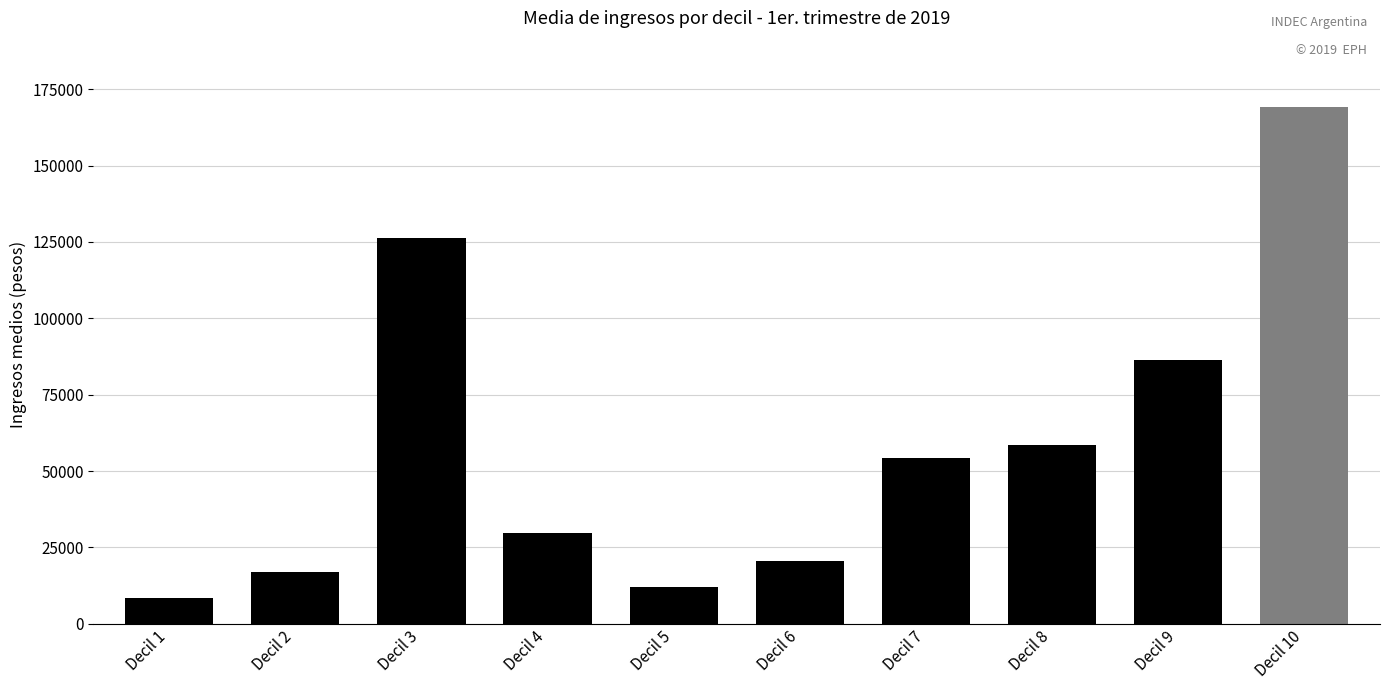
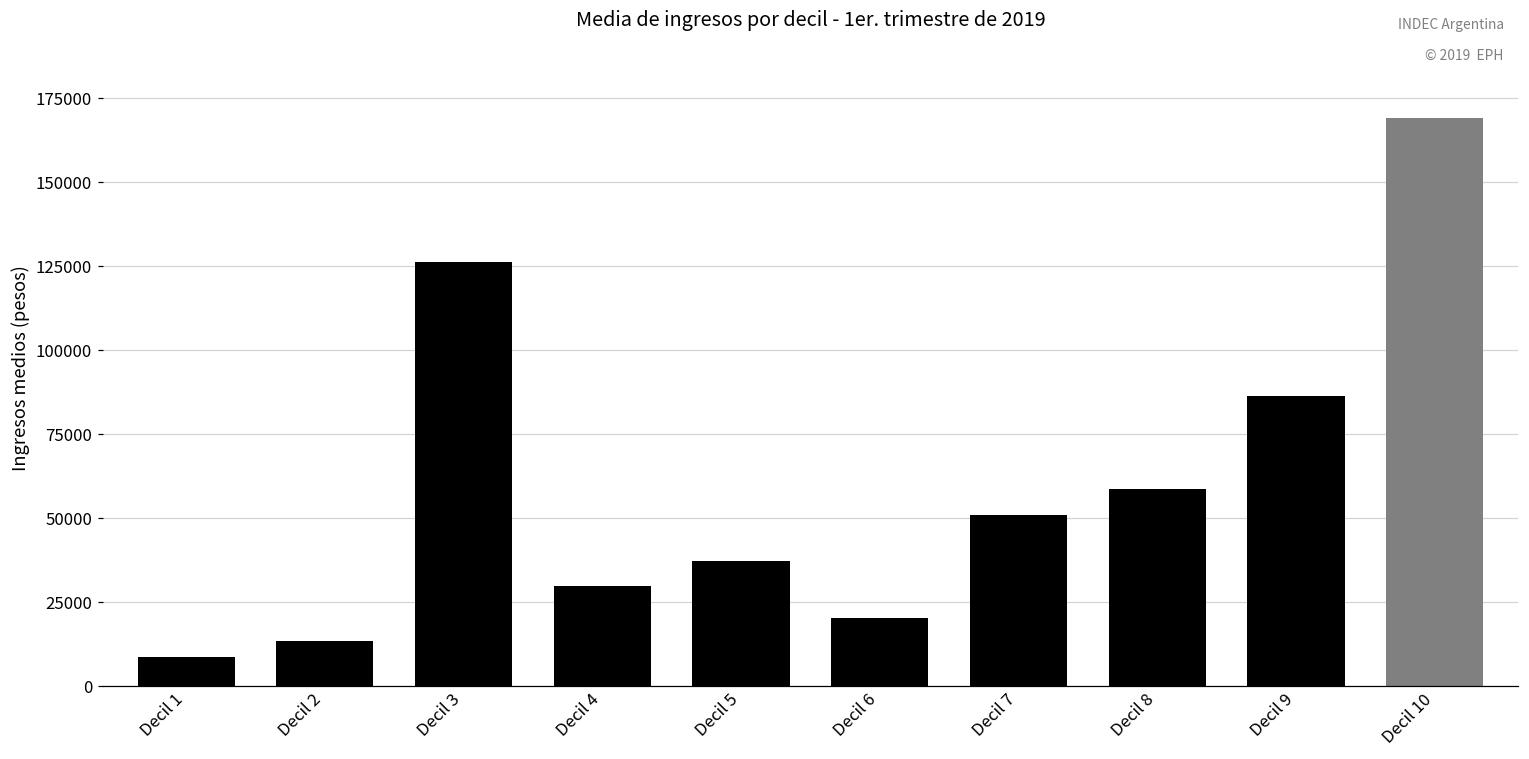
  {
    "Decil 1": 9000,
-   "Decil 2": 17000,
+   "Decil 2": 13000,
    "Decil 3": 126000,
    "Decil 4": 30000,
-   "Decil 5": 12000,
+   "Decil 5": 37000,
    "Decil 6": 20000,
-   "Decil 7": 54000,
+   "Decil 7": 51000,
    "Decil 8": 59000,
    "Decil 9": 86000,
    "Decil 10": 169000
  }
